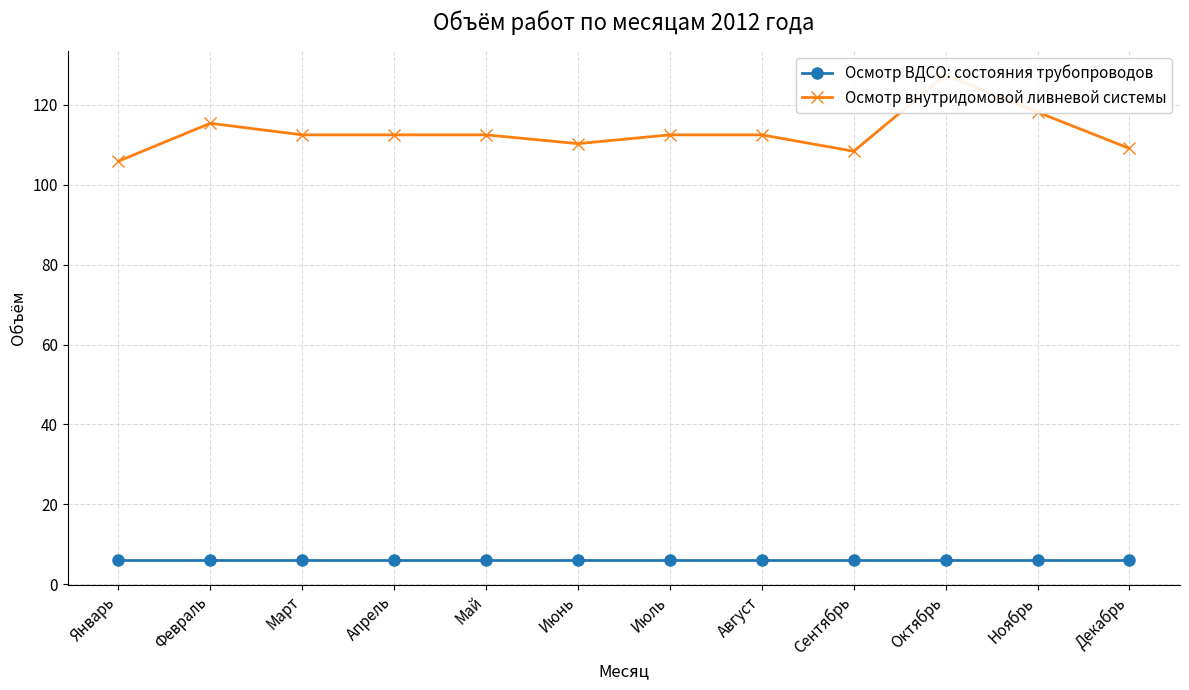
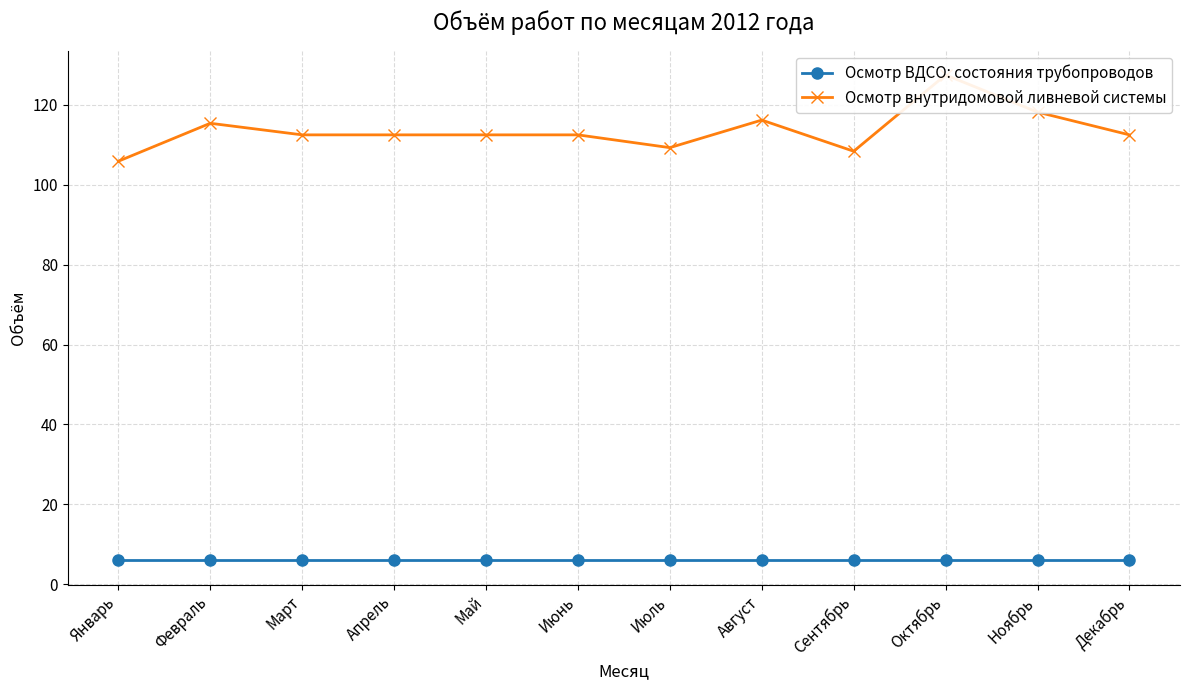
  {
    "Осмотр ВДСО: состояния трубопроводов": {
      "Январь": 6,
      "Февраль": 6,
      "Март": 6,
      "Апрель": 6,
      "Май": 6,
      "Июнь": 6,
      "Июль": 6,
      "Август": 6,
      "Сентябрь": 6,
      "Октябрь": 6,
      "Ноябрь": 6,
      "Декабрь": 6
    },
    "Осмотр внутридомовой ливневой системы": {
      "Январь": 106,
      "Февраль": 115,
      "Март": 113,
      "Апрель": 113,
      "Май": 113,
-     "Июнь": 110,
-     "Июль": 113,
-     "Август": 113,
+     "Июнь": 113,
+     "Июль": 109,
+     "Август": 116,
      "Сентябрь": 108,
-     "Декабрь": 109
+     "Декабрь": 113
    }
  }
